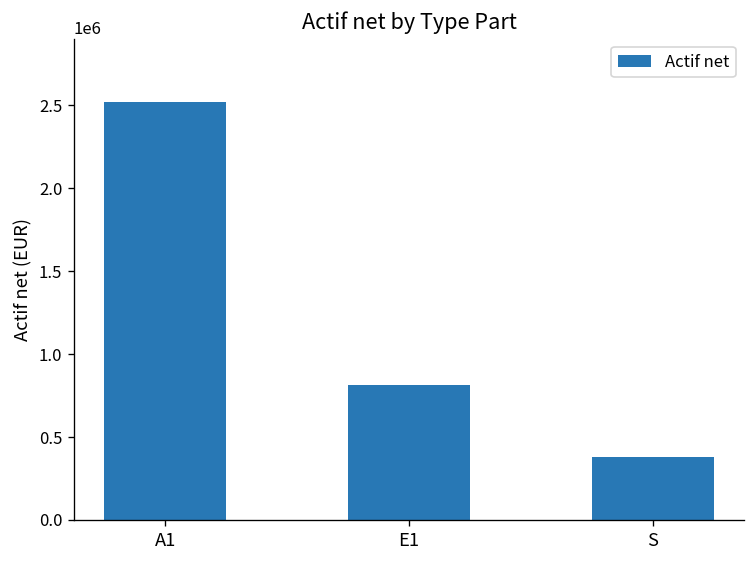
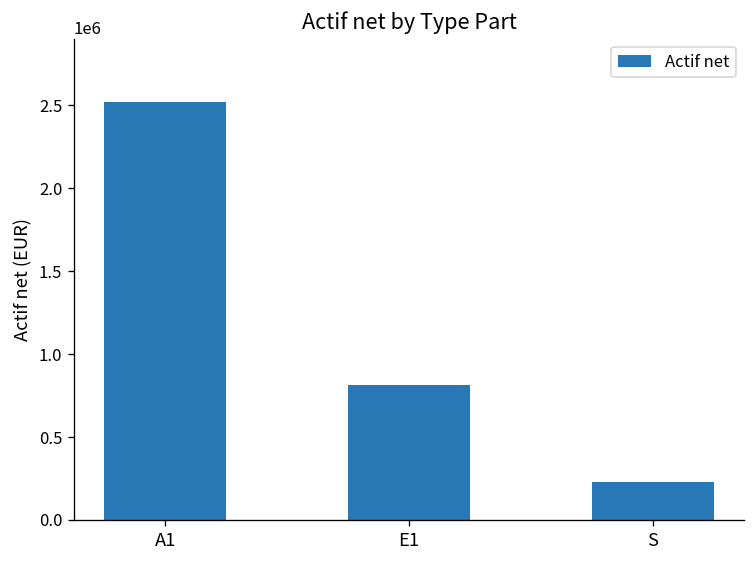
  {
    "A1": 2520000,
    "E1": 820000,
-   "S": 380000
+   "S": 230000
  }
